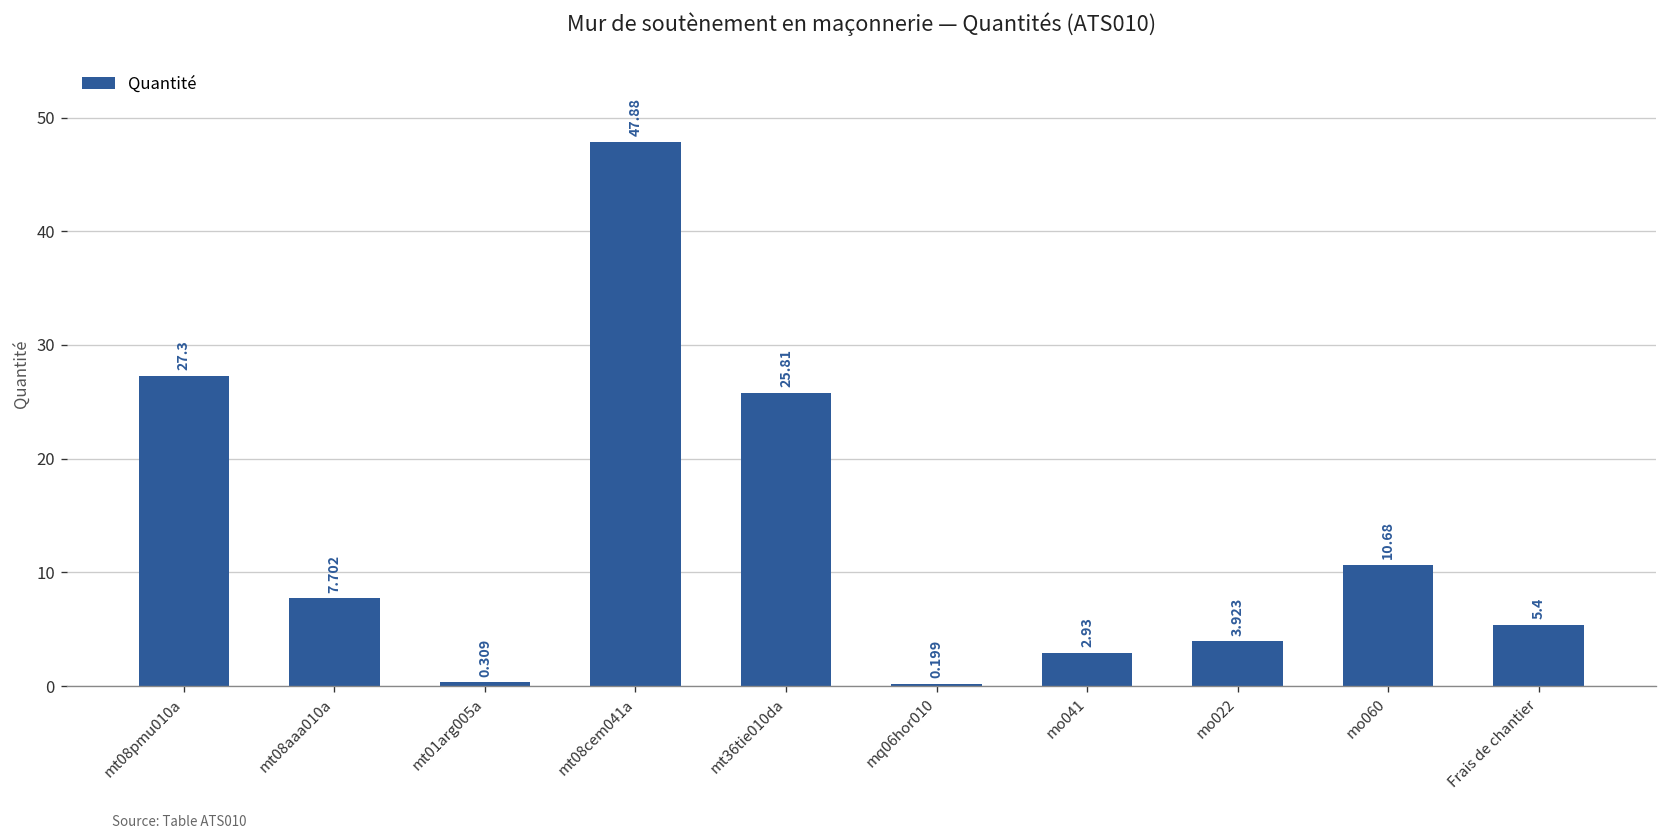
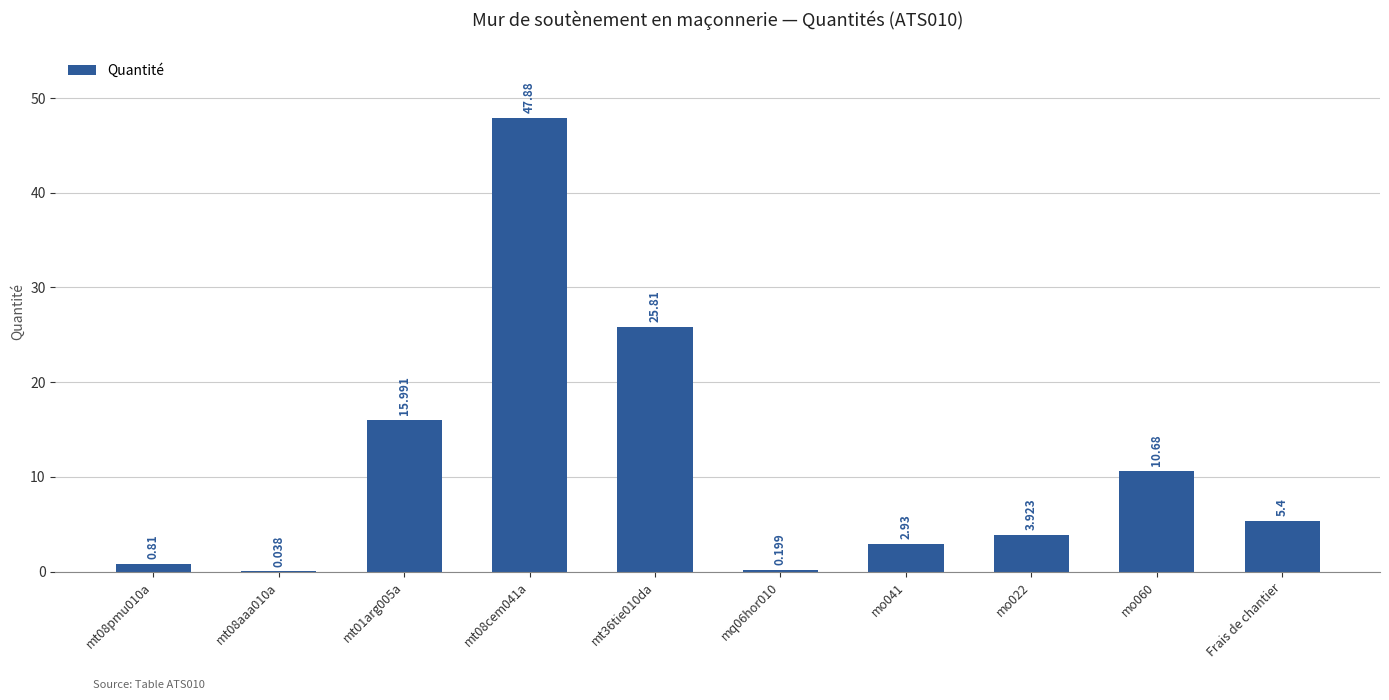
  {
-   "mt08pmu010a": 27.3,
-   "mt08aaa010a": 7.702,
-   "mt01arg005a": 0.309,
+   "mt08pmu010a": 0.81,
+   "mt08aaa010a": 0.038,
+   "mt01arg005a": 15.991,
    "mt08cem041a": 47.88,
    "mt36tie010da": 25.81,
    "mq06hor010": 0.199,
    "mo041": 2.93,
    "mo022": 3.923,
    "mo060": 10.68,
    "Frais de chantier": 5.4
  }
